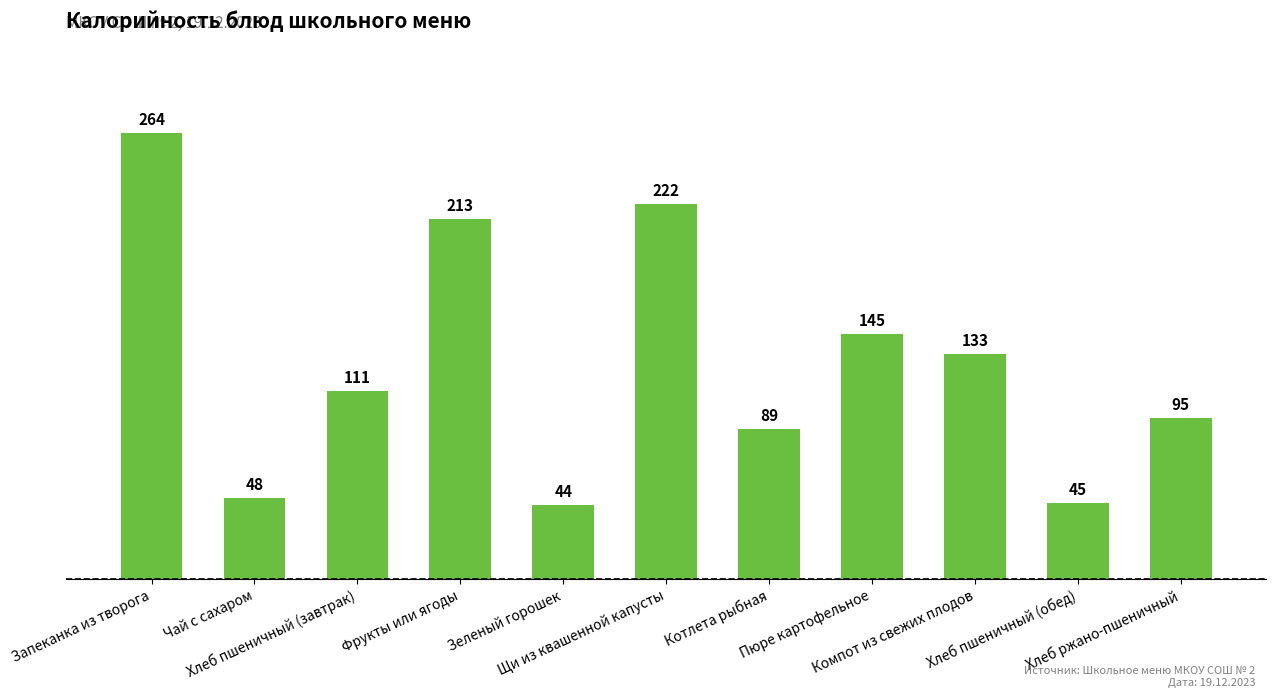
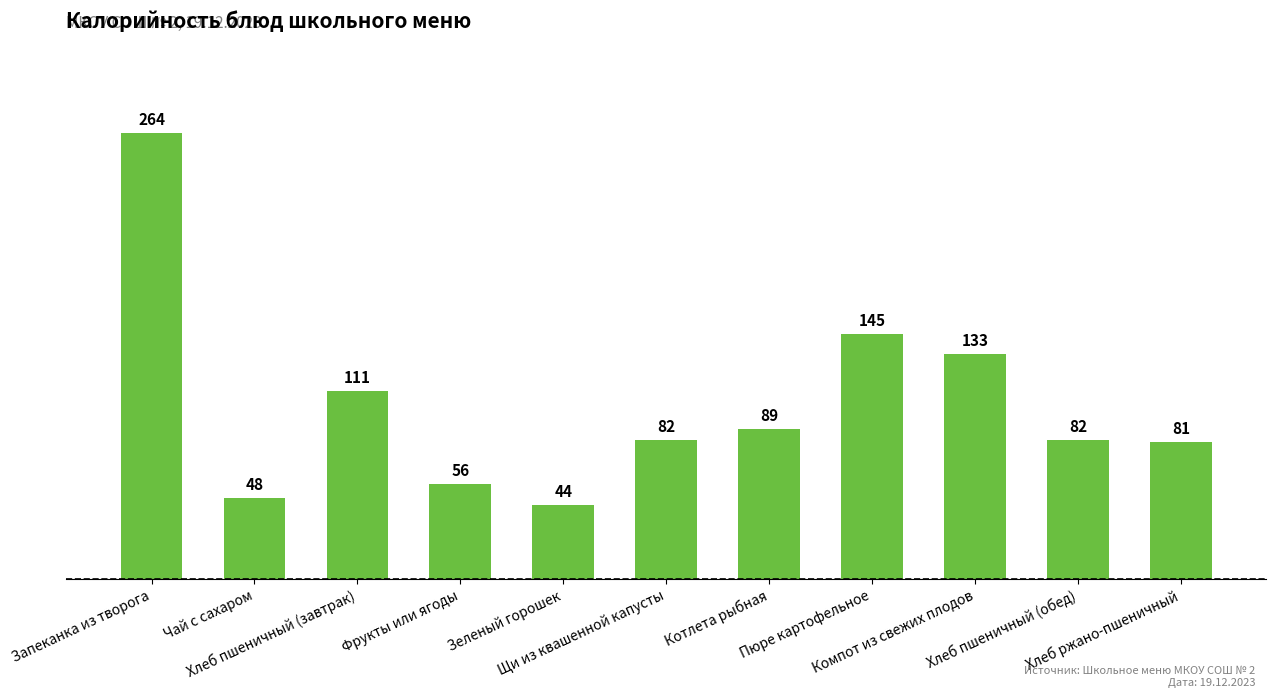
  {
    "Запеканка из творога": 264,
    "Чай с сахаром": 48,
    "Хлеб пшеничный (завтрак)": 111,
-   "Фрукты или ягоды": 213,
+   "Фрукты или ягоды": 56,
    "Зеленый горошек": 44,
-   "Щи из квашенной капусты": 222,
+   "Щи из квашенной капусты": 82,
    "Котлета рыбная": 89,
    "Пюре картофельное": 145,
    "Компот из свежих плодов": 133,
-   "Хлеб пшеничный (обед)": 45,
-   "Хлеб ржано-пшеничный": 95
+   "Хлеб пшеничный (обед)": 82,
+   "Хлеб ржано-пшеничный": 81
  }
